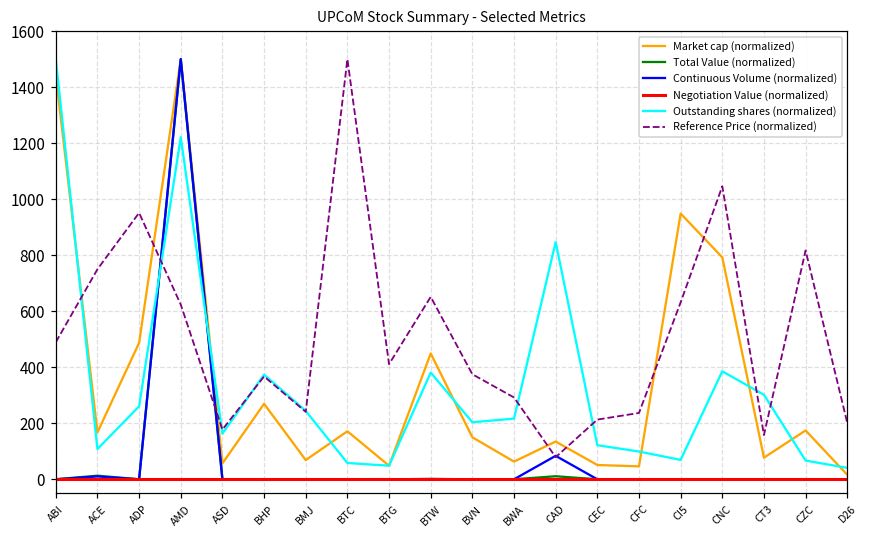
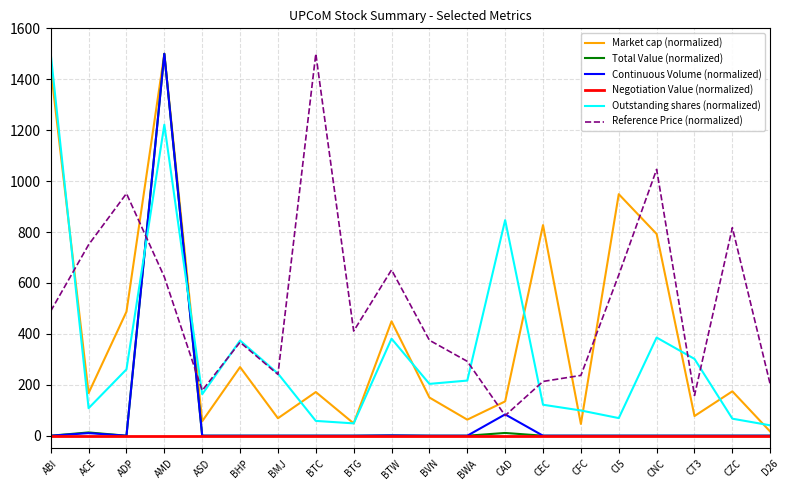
  {
    "Market cap (normalized)": {
      "ABI": 1440,
      "ACE": 170,
      "ADP": 490,
      "ASD": 60,
      "BHP": 270,
      "BMJ": 70,
      "BTC": 170,
      "BTW": 450,
      "BVN": 150,
      "BWA": 60,
      "CAD": 130,
-     "CEC": 50,
+     "CEC": 830,
      "CFC": 50,
      "CI5": 950,
      "CNC": 790,
      "CT3": 80,
      "CZC": 170,
      "D26": 20
    },
    "Total Value (normalized)": {
      "CAD": 10
    },
    "Negotiation Value (normalized)": {
      "ACE": 0,
      "AMD": 0,
      "CAD": 0
    },
    "Outstanding shares (normalized)": {
      "ABI": 1500,
      "ACE": 110,
      "ADP": 260,
      "AMD": 1220,
      "ASD": 160,
      "BTC": 60,
      "BTW": 380,
      "BVN": 200,
      "BWA": 220,
      "CAD": 850,
      "CEC": 120,
      "CFC": 100,
      "CI5": 70,
      "CNC": 390,
      "CT3": 300,
      "CZC": 70,
      "D26": 40
    },
    "Reference Price (normalized)": {
      "ABI": 490,
      "ACE": 750,
      "ADP": 950,
      "AMD": 620,
      "ASD": 180,
      "BTC": 1500,
      "BTG": 410,
      "BTW": 650,
      "BVN": 380,
      "BWA": 290,
      "CEC": 210,
      "CFC": 240,
      "CI5": 630,
      "CNC": 1050,
      "CT3": 160,
      "CZC": 820,
      "D26": 200
    }
  }
